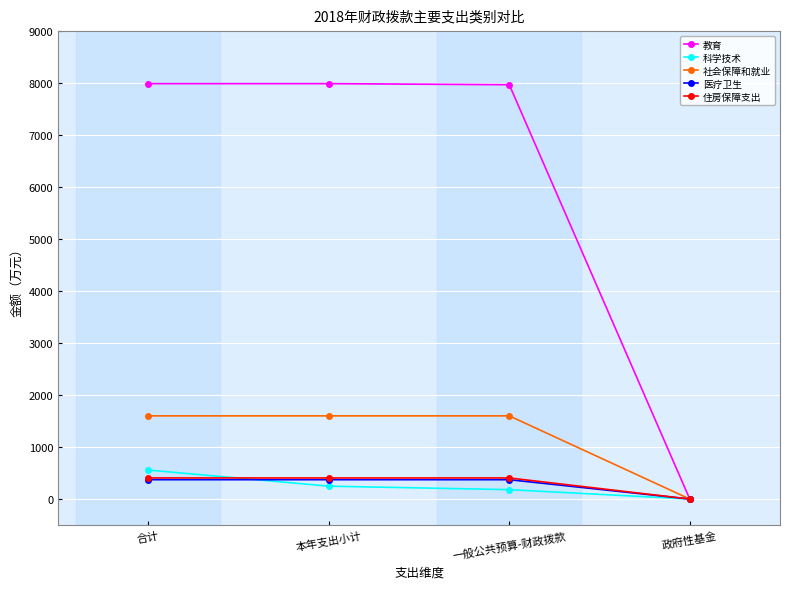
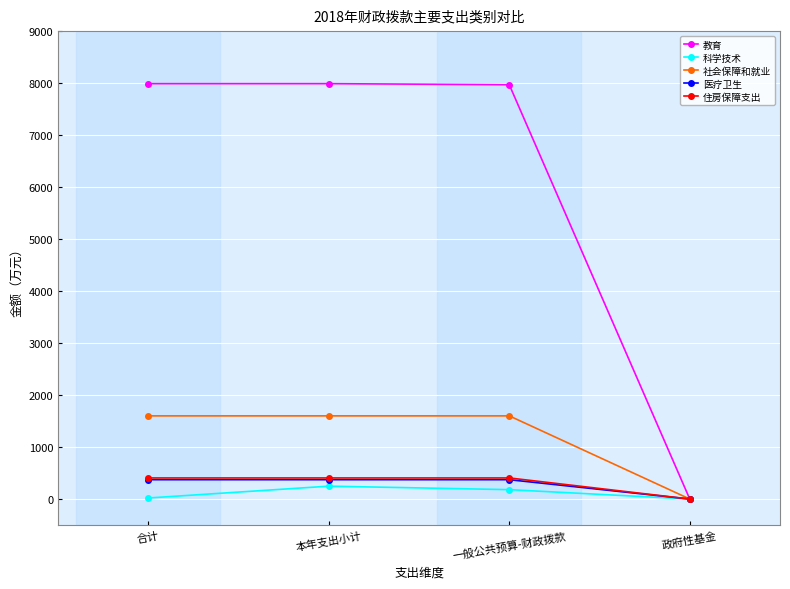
  {
    "教育": {
      "合计": 8000,
      "本年支出小计": 8000,
      "一般公共预算-财政拨款": 8000
    },
    "科学技术": {
-     "合计": 600,
+     "合计": 0,
      "本年支出小计": 200,
      "一般公共预算-财政拨款": 200
    },
    "社会保障和就业": {
      "合计": 1600,
      "本年支出小计": 1600,
      "一般公共预算-财政拨款": 1600
    }
  }
